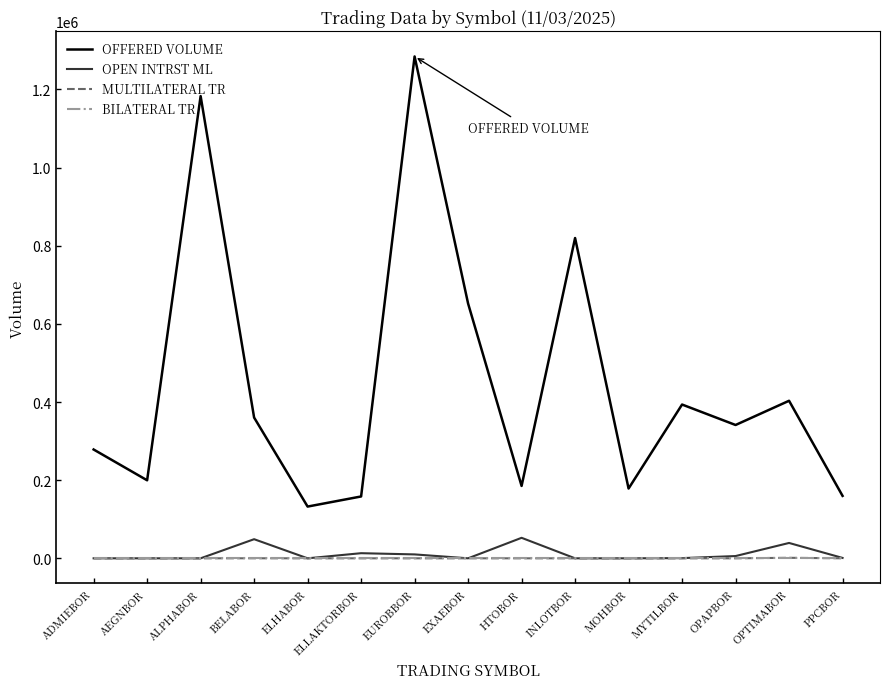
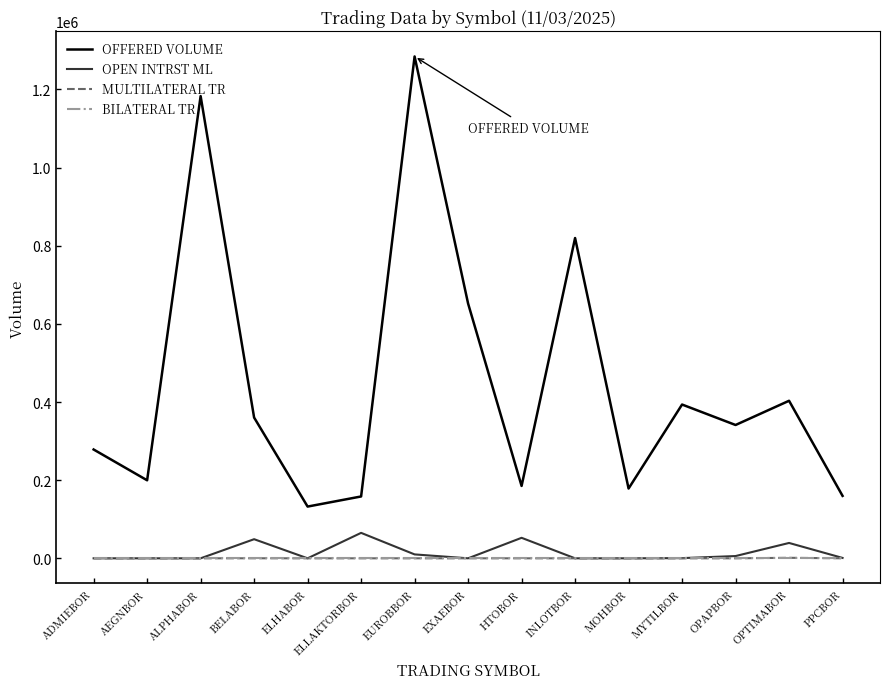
  {
    "OFFERED VOLUME": {
      "ADMIEBOR": 280000,
      "AEGNBOR": 200000,
      "ALPHABOR": 1180000,
      "BELABOR": 360000,
      "ELHABOR": 130000,
      "ELLAKTORBOR": 160000,
      "EUROBBOR": 1280000,
      "EXAEBOR": 650000,
      "HTOBOR": 190000,
      "INLOTBOR": 820000,
      "MOHBOR": 180000,
      "MYTILBOR": 390000,
      "OPAPBOR": 340000,
      "OPTIMABOR": 400000,
      "PPCBOR": 160000
    },
    "OPEN INTRST ML": {
      "BELABOR": 50000,
-     "ELLAKTORBOR": 10000,
+     "ELLAKTORBOR": 70000,
      "EUROBBOR": 10000,
      "HTOBOR": 50000,
      "OPTIMABOR": 40000
    },
    "BILATERAL TR": {
      "BELABOR": 0,
      "ELLAKTORBOR": 0,
      "EUROBBOR": 0,
      "HTOBOR": 0,
      "OPTIMABOR": 0
    }
  }
